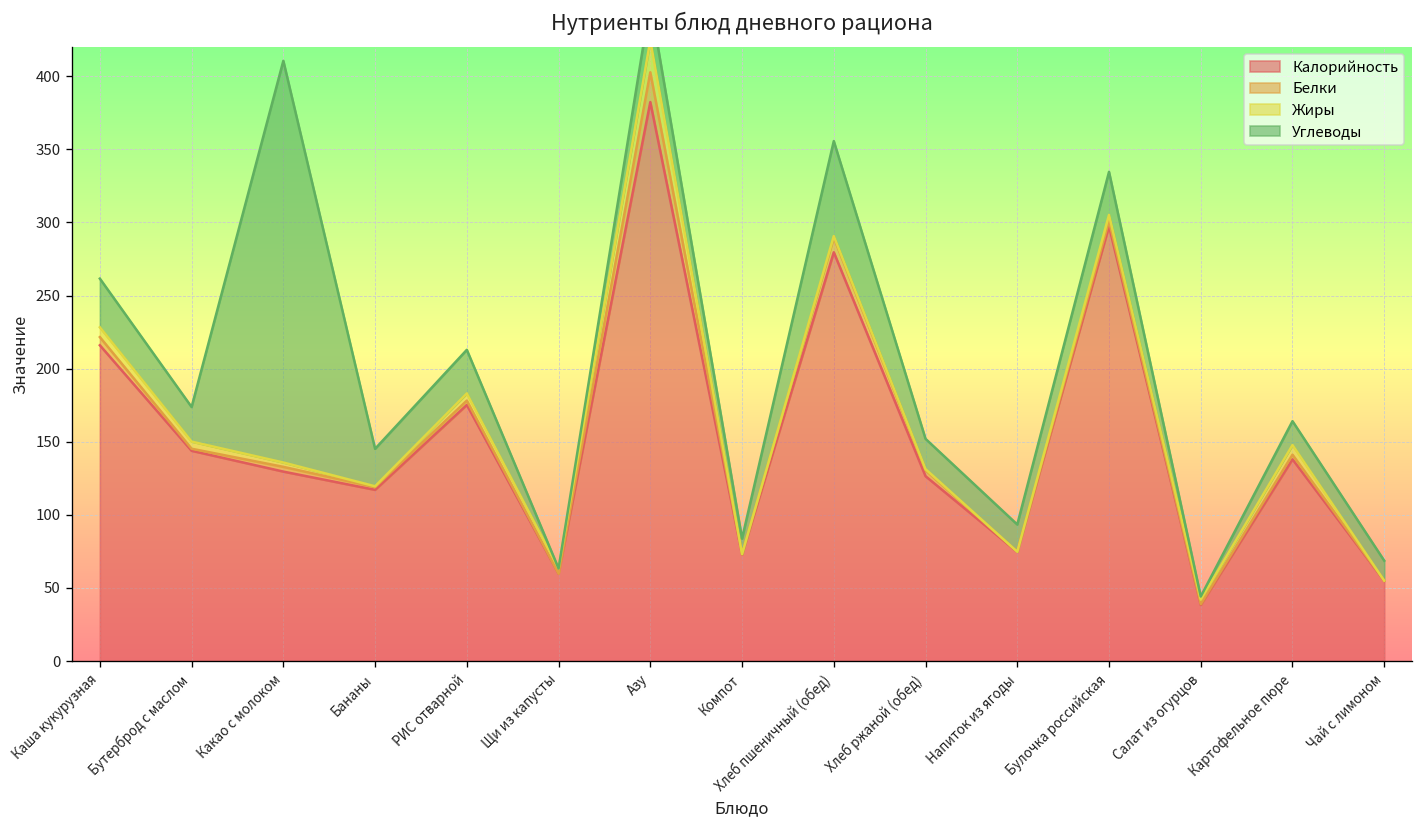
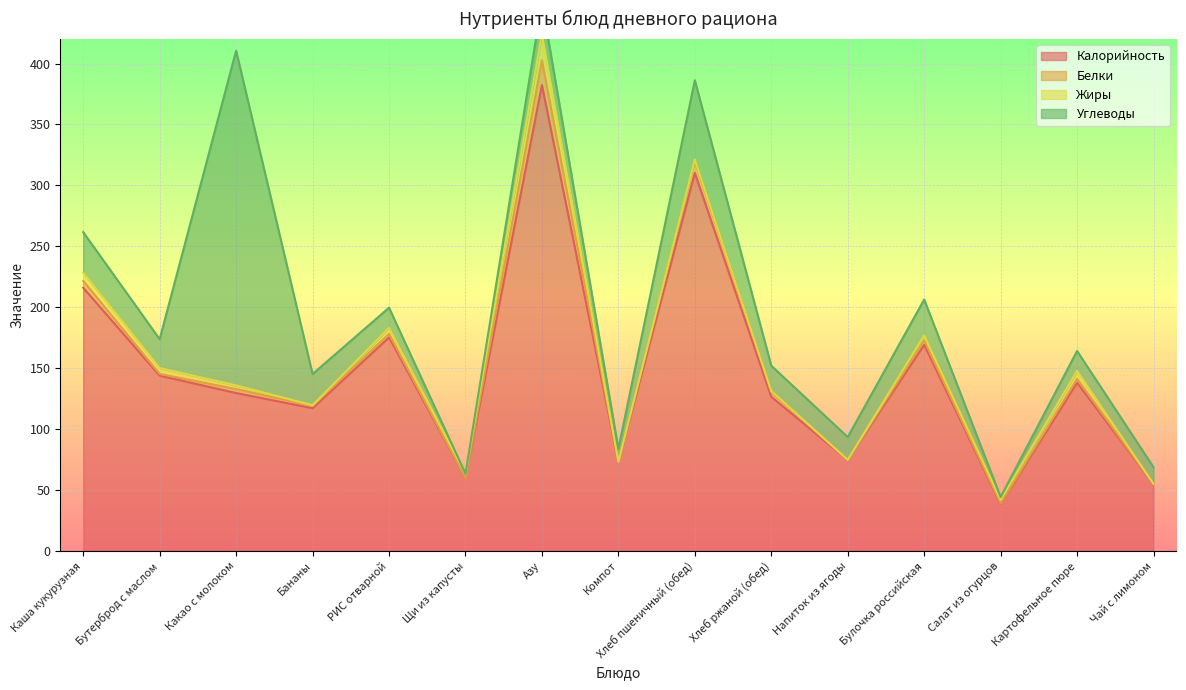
  {
    "Калорийность": {
      "Каша кукурузная": 216,
      "Какао с молоком": 130,
      "РИС отварной": 175,
      "Азу": 382,
-     "Хлеб пшеничный (обед)": 280,
+     "Хлеб пшеничный (обед)": 310,
      "Хлеб ржаной (обед)": 126,
-     "Булочка российская": 297,
+     "Булочка российская": 169,
      "Картофельное пюре": 138
    },
    "Углеводы": {
      "Каша кукурузная": 33,
      "Бутерброд с маслом": 24,
      "Какао с молоком": 275,
      "Бананы": 26,
-     "РИС отварной": 30,
+     "РИС отварной": 17,
      "Компот": 11,
      "Хлеб пшеничный (обед)": 65,
      "Хлеб ржаной (обед)": 21,
      "Напиток из ягоды": 19,
      "Булочка российская": 29,
      "Салат из огурцов": 2,
      "Картофельное пюре": 16,
      "Чай с лимоном": 14
    }
  }
